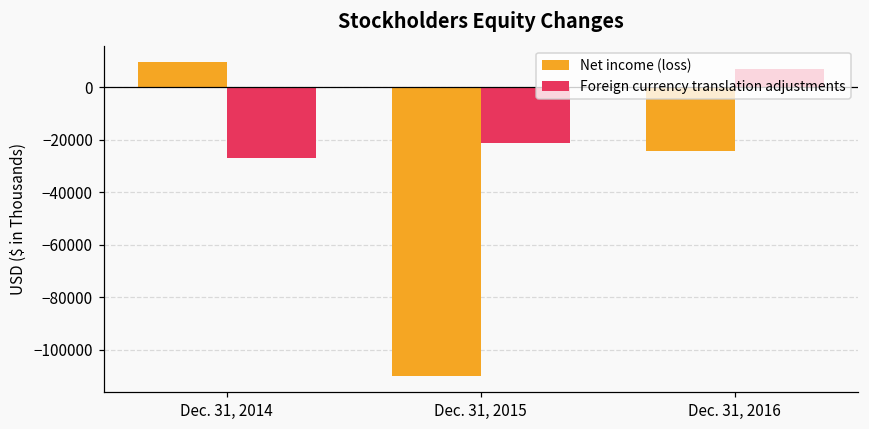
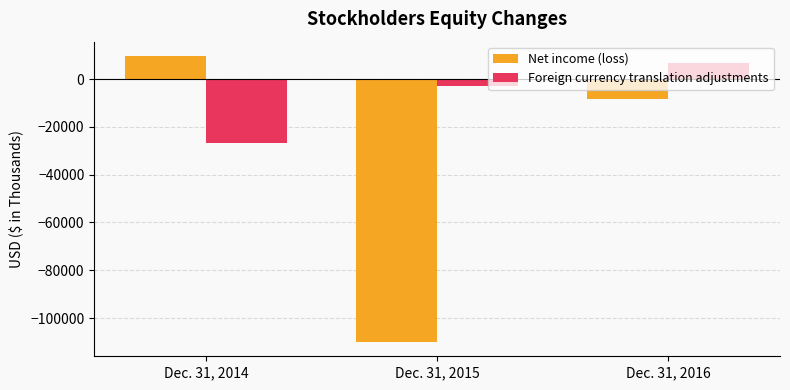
  {
    "Net income (loss)": {
      "Dec. 31, 2014": 10000,
      "Dec. 31, 2015": -110000,
-     "Dec. 31, 2016": -24000
+     "Dec. 31, 2016": -8000
    },
    "Foreign currency translation adjustments": {
      "Dec. 31, 2014": -27000,
-     "Dec. 31, 2015": -21000
+     "Dec. 31, 2015": -3000
    }
  }
